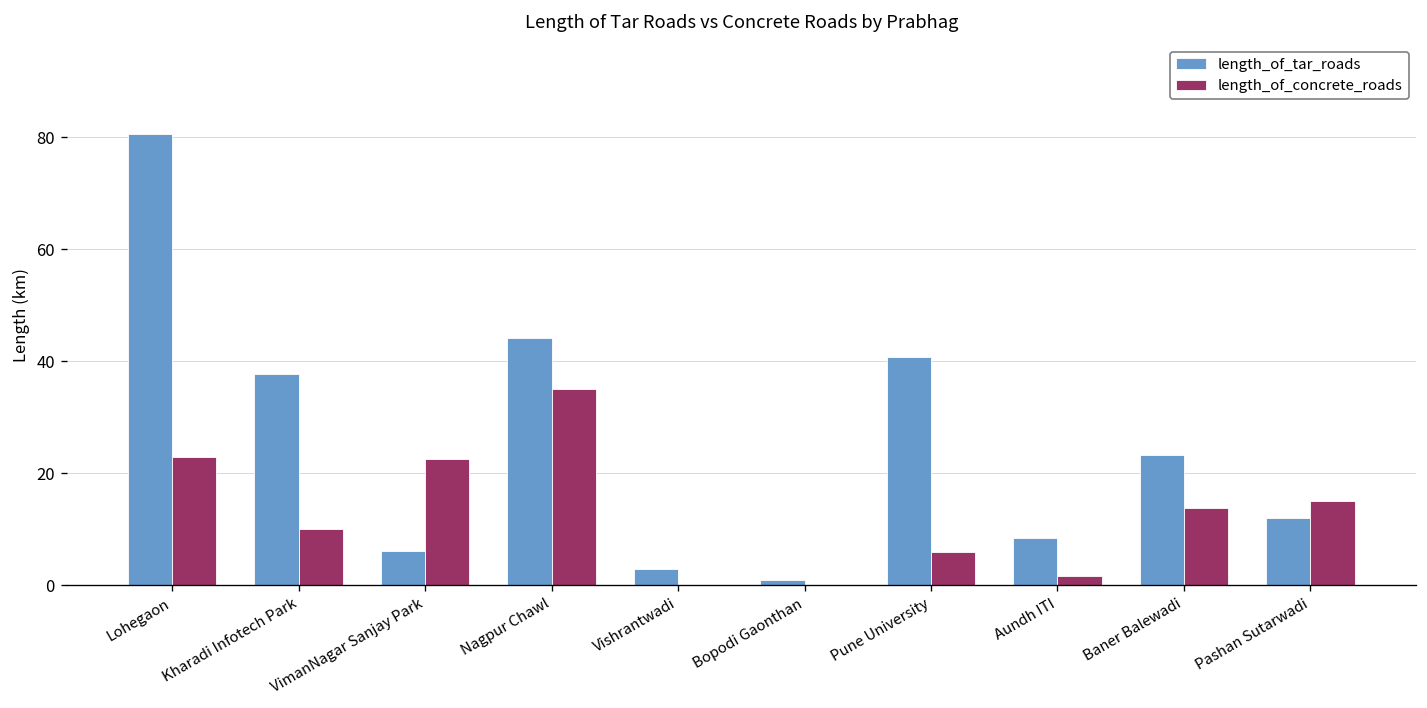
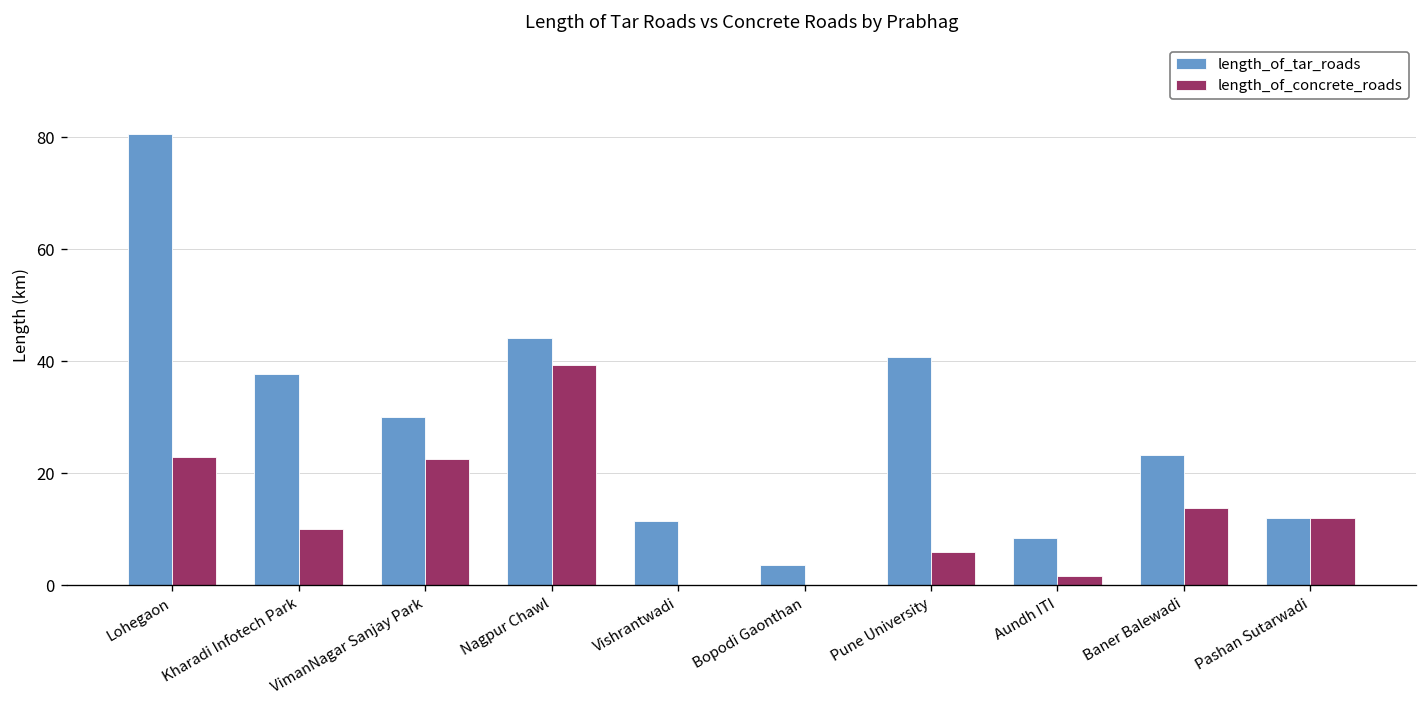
  {
    "length_of_tar_roads": {
      "Lohegaon": 81,
      "Kharadi Infotech Park": 38,
-     "VimanNagar Sanjay Park": 6,
+     "VimanNagar Sanjay Park": 30,
      "Nagpur Chawl": 44,
-     "Vishrantwadi": 3,
-     "Bopodi Gaonthan": 1,
+     "Vishrantwadi": 11,
+     "Bopodi Gaonthan": 4,
      "Pune University": 41,
      "Aundh ITI": 8,
      "Baner Balewadi": 23,
      "Pashan Sutarwadi": 12
    },
    "length_of_concrete_roads": {
      "Lohegaon": 23,
      "Kharadi Infotech Park": 10,
      "VimanNagar Sanjay Park": 23,
-     "Nagpur Chawl": 35,
+     "Nagpur Chawl": 39,
      "Vishrantwadi": 0,
      "Bopodi Gaonthan": 0,
      "Pune University": 6,
      "Aundh ITI": 2,
      "Baner Balewadi": 14,
-     "Pashan Sutarwadi": 15
+     "Pashan Sutarwadi": 12
    }
  }
